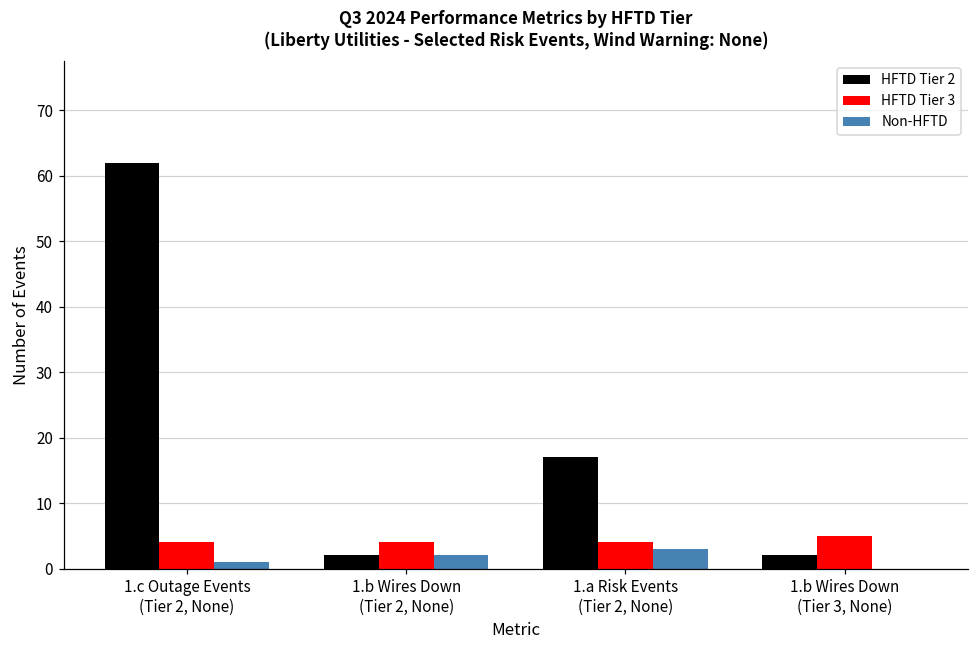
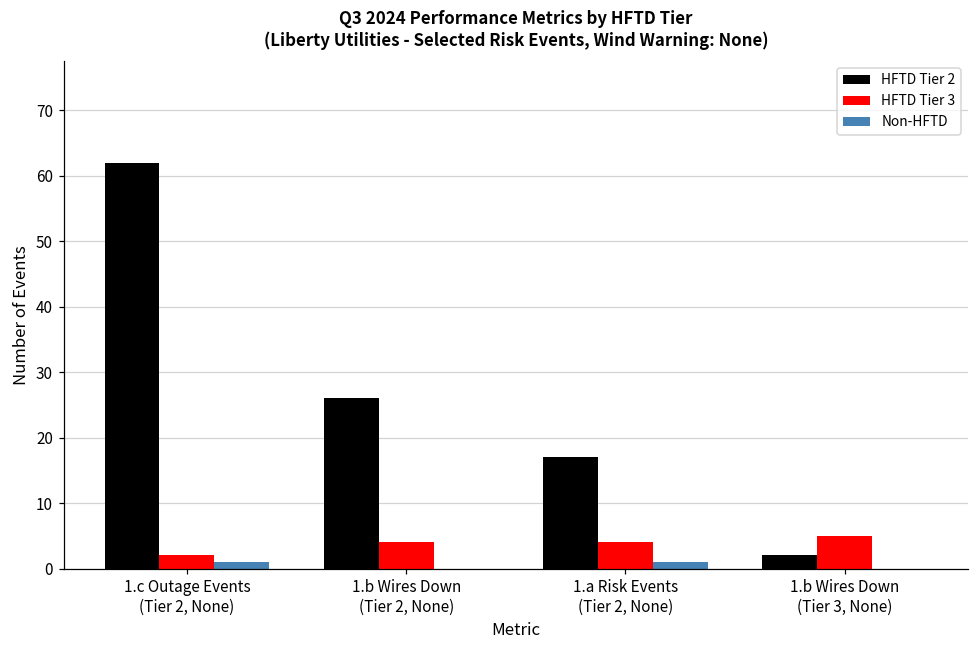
  {
    "HFTD Tier 2": {
      "1.c Outage Events (Tier 2, None)": 62,
-     "1.b Wires Down (Tier 2, None)": 2,
+     "1.b Wires Down (Tier 2, None)": 26,
      "1.a Risk Events (Tier 2, None)": 17,
      "1.b Wires Down (Tier 3, None)": 2
    },
    "HFTD Tier 3": {
-     "1.c Outage Events (Tier 2, None)": 4,
+     "1.c Outage Events (Tier 2, None)": 2,
      "1.b Wires Down (Tier 2, None)": 4,
      "1.a Risk Events (Tier 2, None)": 4,
      "1.b Wires Down (Tier 3, None)": 5
    },
    "Non-HFTD": {
      "1.c Outage Events (Tier 2, None)": 1,
-     "1.b Wires Down (Tier 2, None)": 2,
-     "1.a Risk Events (Tier 2, None)": 3,
+     "1.b Wires Down (Tier 2, None)": 0,
+     "1.a Risk Events (Tier 2, None)": 1,
      "1.b Wires Down (Tier 3, None)": 0
    }
  }
